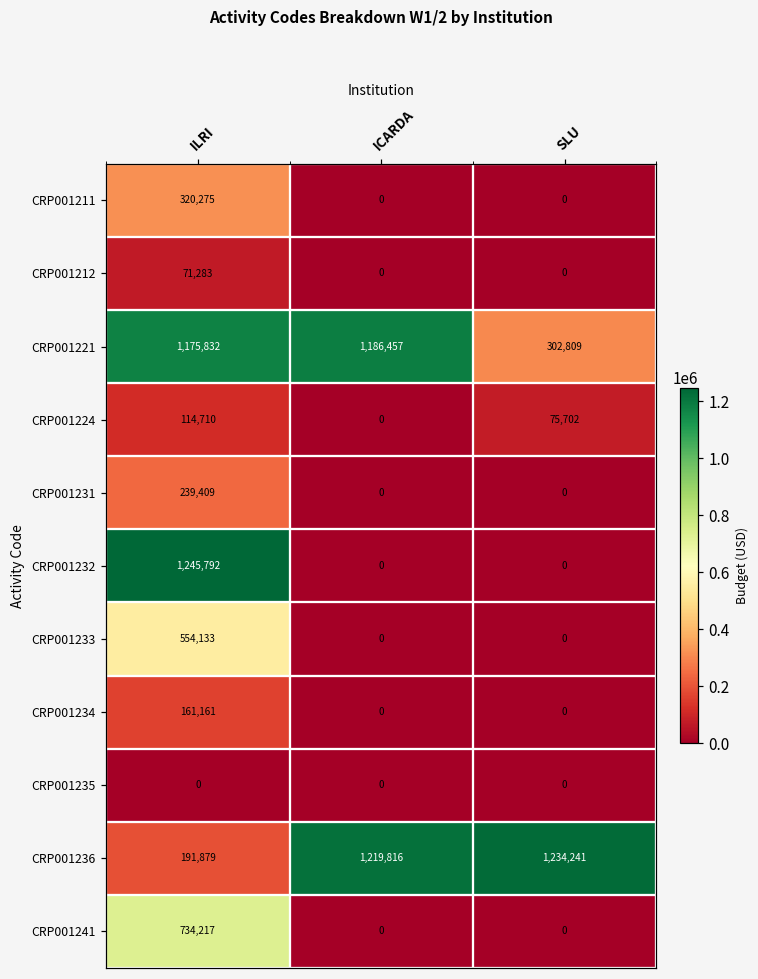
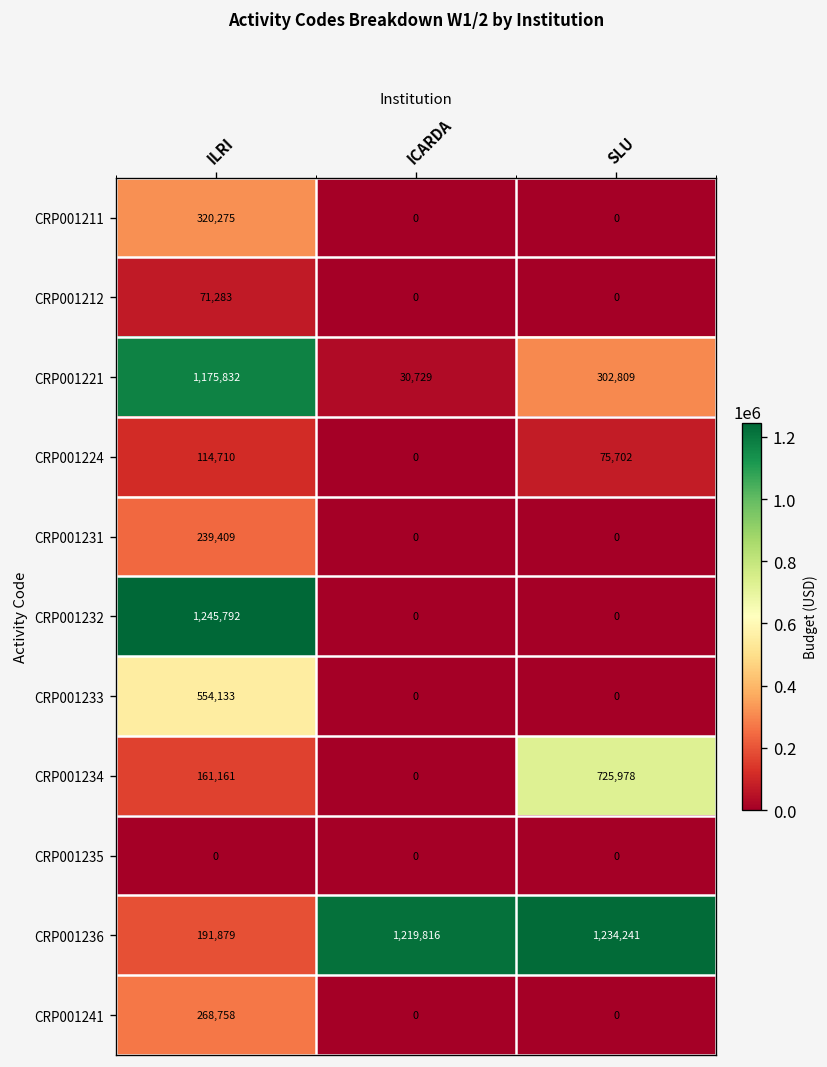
  {
    "CRP001211": {
      "ILRI": "320,275",
      "ICARDA": "0",
      "SLU": "0"
    },
    "CRP001212": {
      "ILRI": "71,283",
      "ICARDA": "0",
      "SLU": "0"
    },
    "CRP001221": {
      "ILRI": "1,175,832",
-     "ICARDA": "1,186,457",
+     "ICARDA": "30,729",
      "SLU": "302,809"
    },
    "CRP001224": {
      "ILRI": "114,710",
      "ICARDA": "0",
      "SLU": "75,702"
    },
    "CRP001231": {
      "ILRI": "239,409",
      "ICARDA": "0",
      "SLU": "0"
    },
    "CRP001232": {
      "ILRI": "1,245,792",
      "ICARDA": "0",
      "SLU": "0"
    },
    "CRP001233": {
      "ILRI": "554,133",
      "ICARDA": "0",
      "SLU": "0"
    },
    "CRP001234": {
      "ILRI": "161,161",
      "ICARDA": "0",
-     "SLU": "0"
+     "SLU": "725,978"
    },
    "CRP001235": {
      "ILRI": "0",
      "ICARDA": "0",
      "SLU": "0"
    },
    "CRP001236": {
      "ILRI": "191,879",
      "ICARDA": "1,219,816",
      "SLU": "1,234,241"
    },
    "CRP001241": {
-     "ILRI": "734,217",
+     "ILRI": "268,758",
      "ICARDA": "0",
      "SLU": "0"
    }
  }
